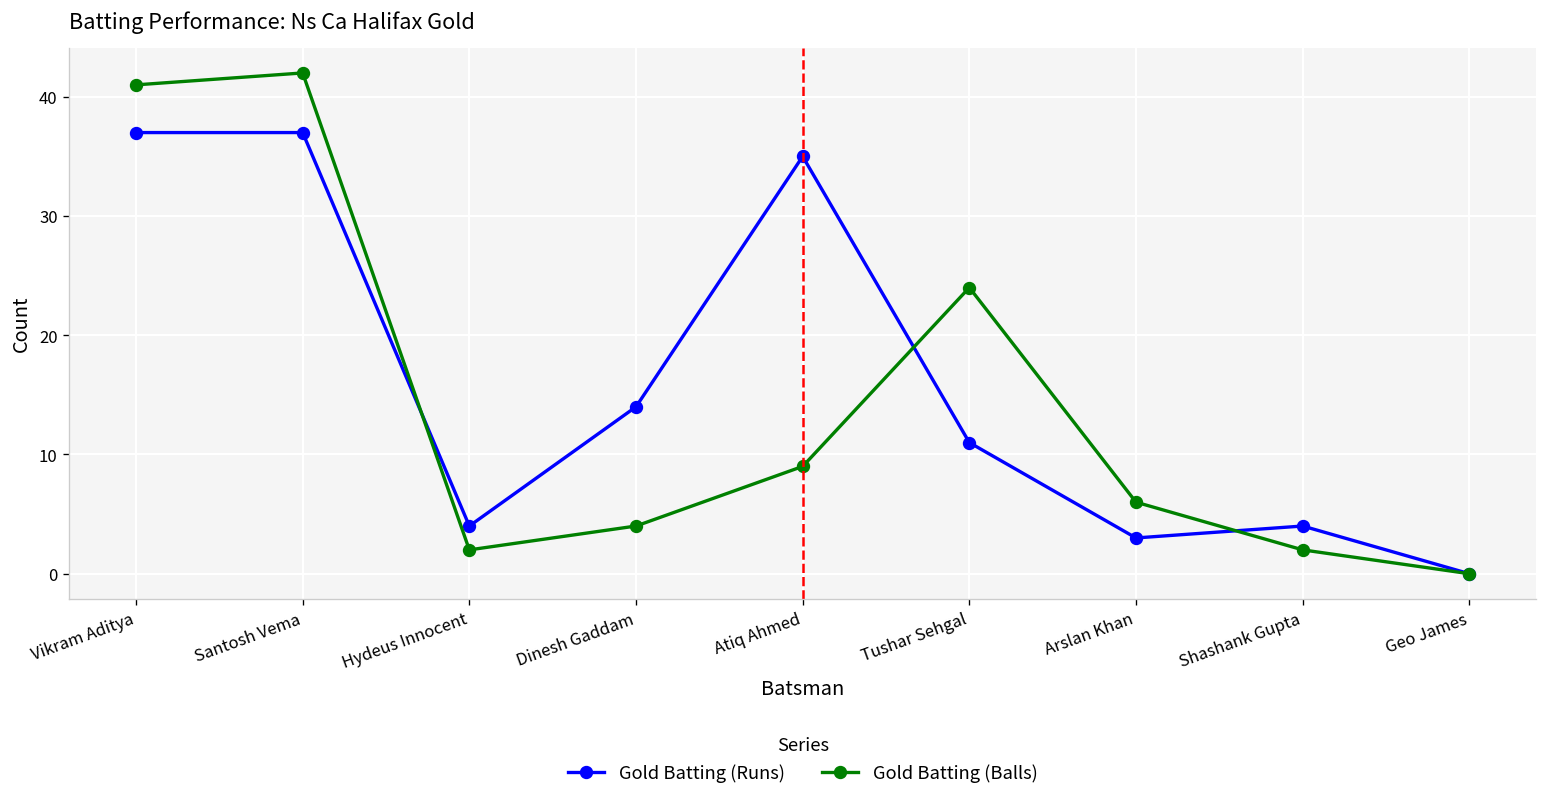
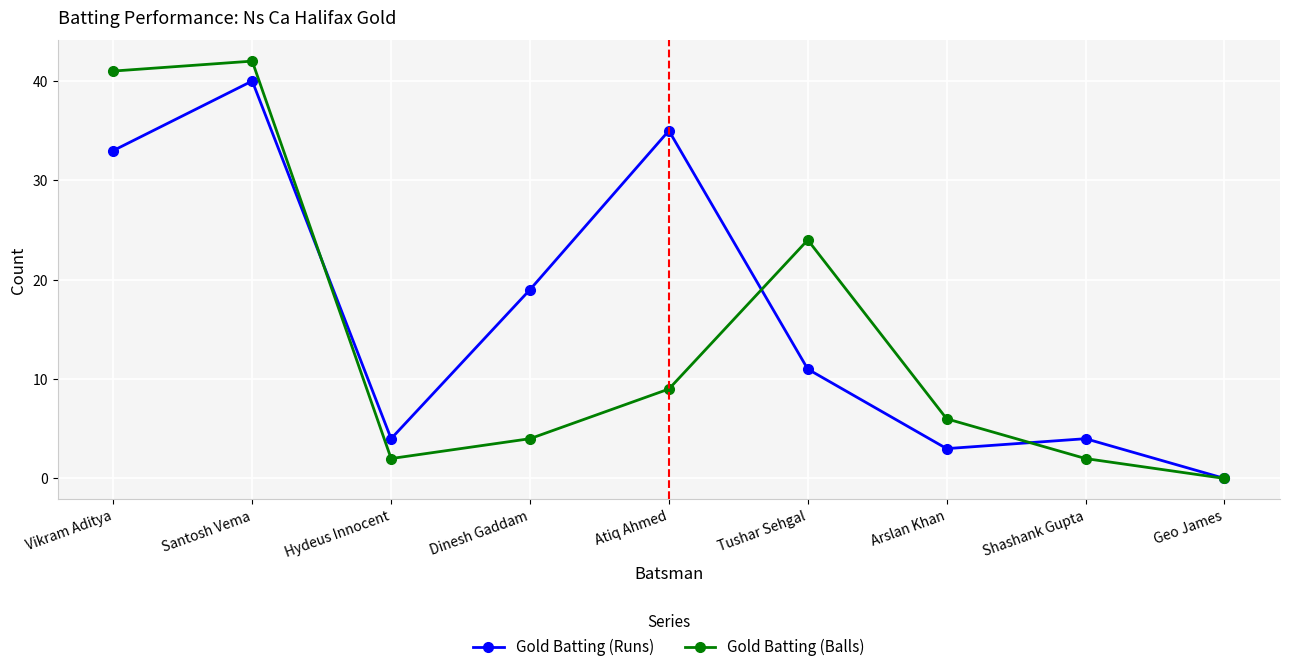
  {
    "Gold Batting (Runs)": {
-     "Vikram Aditya": 37,
-     "Santosh Vema": 37,
+     "Vikram Aditya": 33,
+     "Santosh Vema": 40,
      "Hydeus Innocent": 4,
-     "Dinesh Gaddam": 14,
+     "Dinesh Gaddam": 19,
      "Atiq Ahmed": 35,
      "Tushar Sehgal": 11,
      "Arslan Khan": 3,
      "Shashank Gupta": 4
    },
    "Gold Batting (Balls)": {
      "Vikram Aditya": 41,
      "Santosh Vema": 42,
      "Hydeus Innocent": 2,
      "Dinesh Gaddam": 4,
      "Atiq Ahmed": 9,
      "Tushar Sehgal": 24,
      "Arslan Khan": 6,
      "Shashank Gupta": 2
    }
  }
